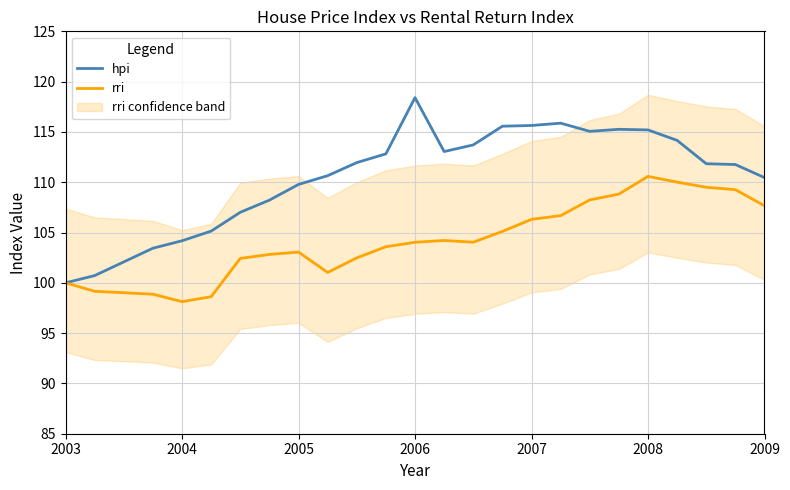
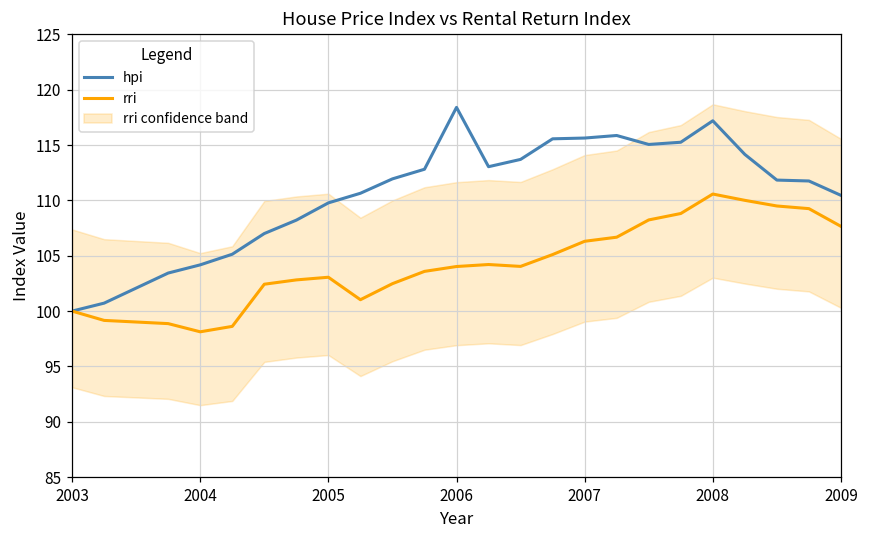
  {
    "hpi": {
      "2004": 104.2,
      "2005": 109.8,
      "2006": 118.4,
      "2007": 115.6,
-     "2008": 115.2,
+     "2008": 117.2,
      "2009": 110.5
    }
  }
